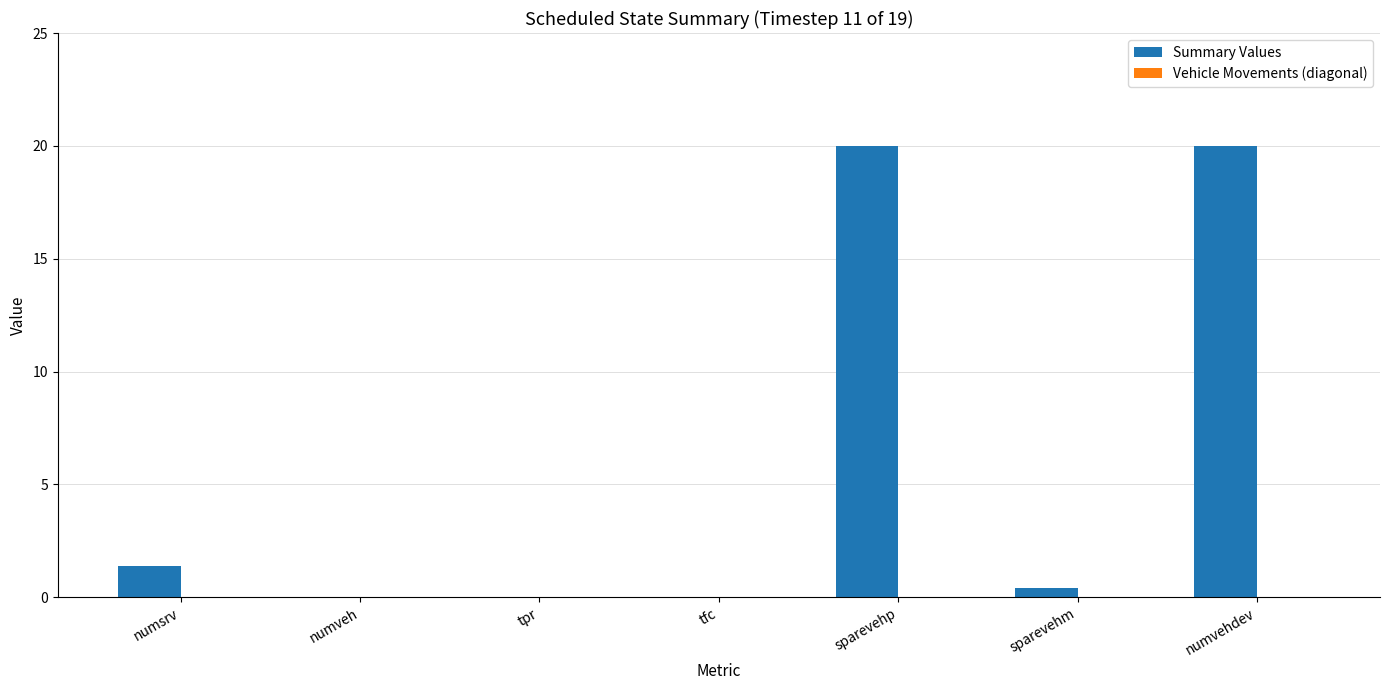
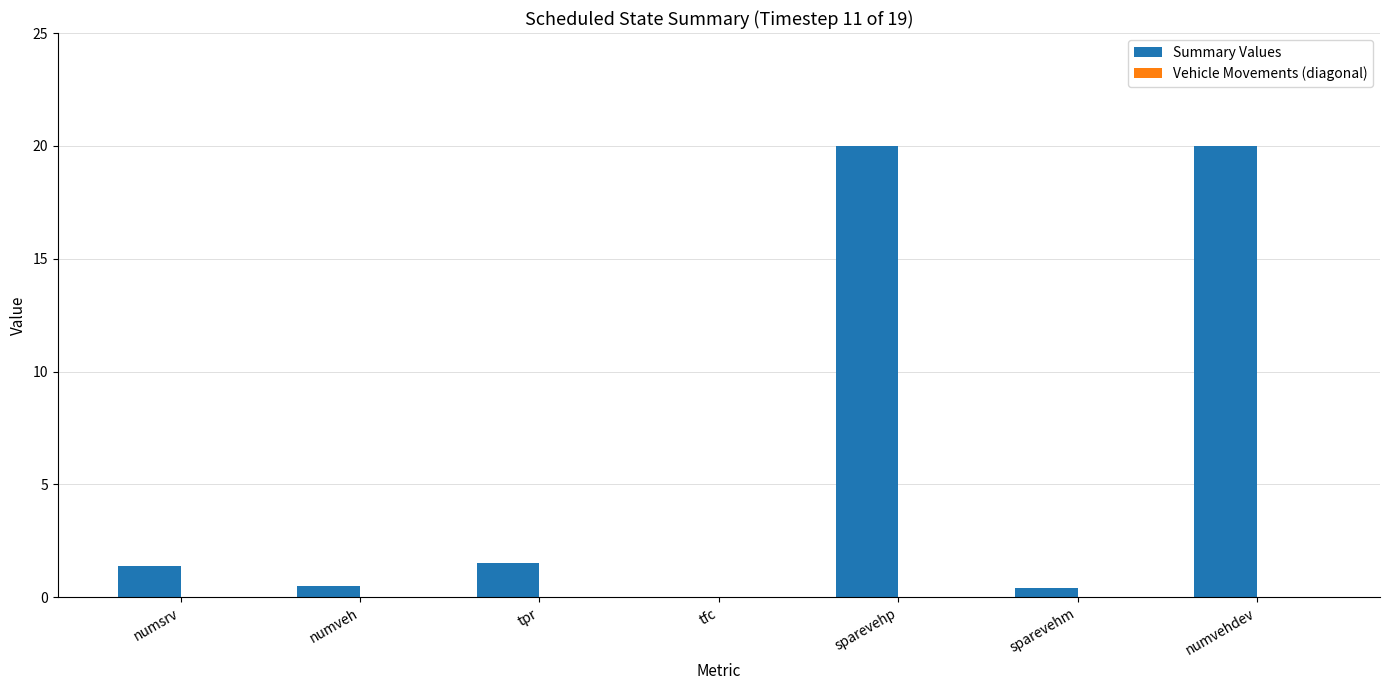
  {
    "Summary Values": {
      "numsrv": 1.4,
-     "numveh": 0.0,
-     "tpr": 0.0,
+     "numveh": 0.5,
+     "tpr": 1.5,
      "tfc": 0.0,
      "sparevehp": 20.0,
      "sparevehm": 0.4,
      "numvehdev": 20.0
    },
    "Vehicle Movements (diagonal)": {
      "numsrv": 0.0,
      "numveh": 0.0,
      "tpr": 0.0,
      "tfc": 0.0,
      "sparevehp": 0.0,
      "sparevehm": 0.0,
      "numvehdev": 0.0
    }
  }
